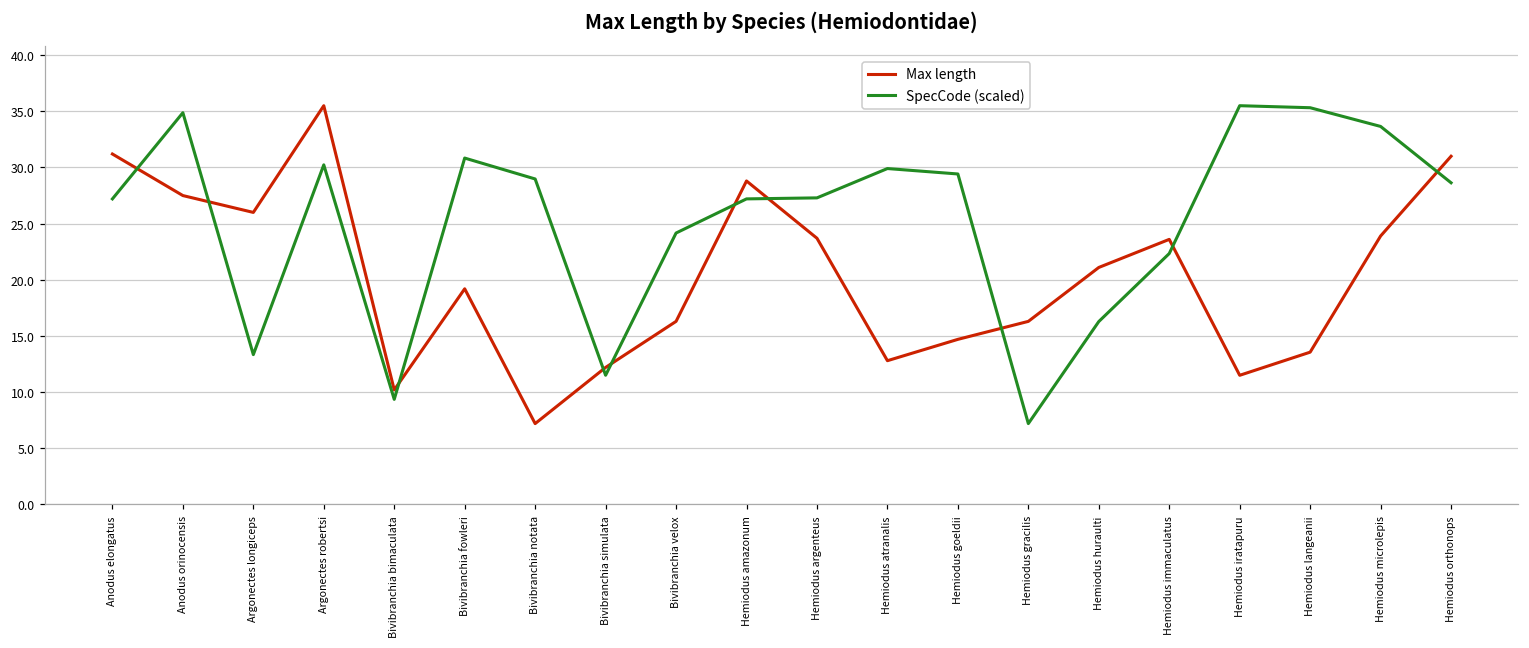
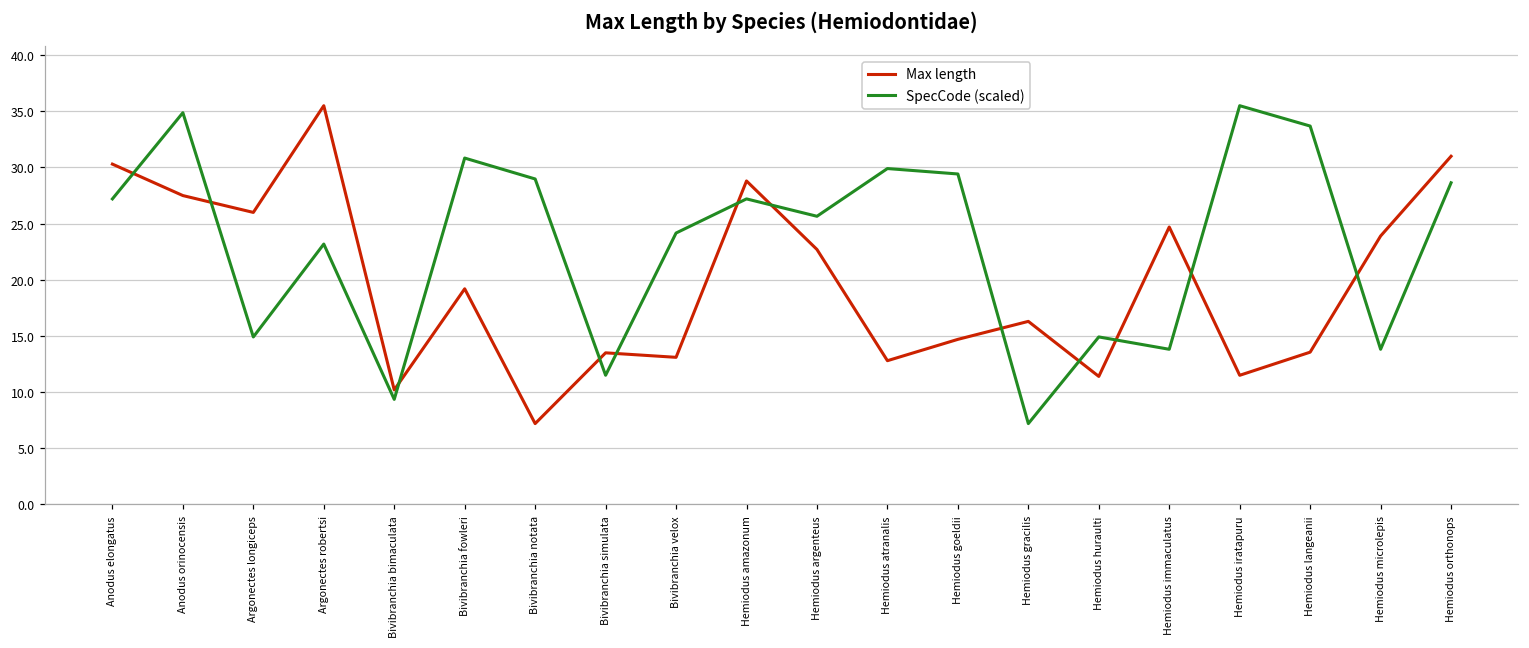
  {
    "Max length": {
-     "Anodus elongatus": 31.2,
+     "Anodus elongatus": 30.3,
      "Anodus orinocensis": 27.5,
      "Argonectes longiceps": 26.0,
      "Argonectes robertsi": 35.5,
      "Bivibranchia bimaculata": 10.2,
      "Bivibranchia fowleri": 19.2,
      "Bivibranchia notata": 7.2,
-     "Bivibranchia simulata": 12.2,
-     "Bivibranchia velox": 16.3,
+     "Bivibranchia simulata": 13.5,
+     "Bivibranchia velox": 13.1,
      "Hemiodus amazonum": 28.8,
-     "Hemiodus argenteus": 23.7,
+     "Hemiodus argenteus": 22.7,
      "Hemiodus atranalis": 12.8,
      "Hemiodus goeldii": 14.7,
      "Hemiodus gracilis": 16.3,
-     "Hemiodus huraulti": 21.1,
-     "Hemiodus immaculatus": 23.6,
+     "Hemiodus huraulti": 11.4,
+     "Hemiodus immaculatus": 24.7,
      "Hemiodus iratapuru": 11.5,
      "Hemiodus langeanii": 13.6,
      "Hemiodus microlepis": 23.9,
      "Hemiodus orthonops": 31.0
    },
    "SpecCode (scaled)": {
      "Anodus elongatus": 27.2,
      "Anodus orinocensis": 34.9,
-     "Argonectes longiceps": 13.3,
-     "Argonectes robertsi": 30.2,
+     "Argonectes longiceps": 14.9,
+     "Argonectes robertsi": 23.2,
      "Bivibranchia bimaculata": 9.4,
      "Bivibranchia fowleri": 30.8,
      "Bivibranchia notata": 29.0,
      "Bivibranchia simulata": 11.5,
      "Bivibranchia velox": 24.2,
      "Hemiodus amazonum": 27.2,
-     "Hemiodus argenteus": 27.3,
+     "Hemiodus argenteus": 25.7,
      "Hemiodus atranalis": 29.9,
      "Hemiodus goeldii": 29.4,
      "Hemiodus gracilis": 7.2,
-     "Hemiodus huraulti": 16.3,
-     "Hemiodus immaculatus": 22.3,
+     "Hemiodus huraulti": 14.9,
+     "Hemiodus immaculatus": 13.8,
      "Hemiodus iratapuru": 35.5,
-     "Hemiodus langeanii": 35.3,
-     "Hemiodus microlepis": 33.7,
+     "Hemiodus langeanii": 33.7,
+     "Hemiodus microlepis": 13.8,
      "Hemiodus orthonops": 28.6
    }
  }
